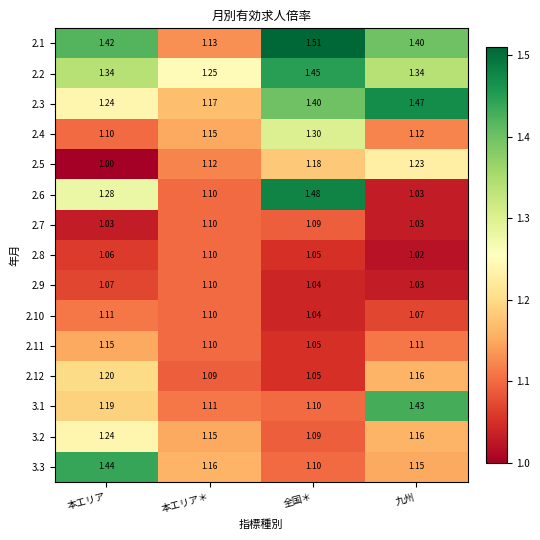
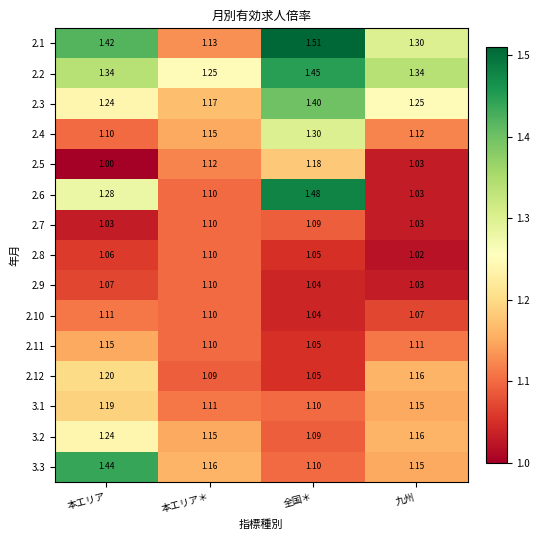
  {
    "2.1": {
      "本エリア": 1.42,
      "本エリア＊": 1.13,
      "全国＊": 1.51,
-     "九州": 1.40
+     "九州": 1.30
    },
    "2.2": {
      "本エリア": 1.34,
      "本エリア＊": 1.25,
      "全国＊": 1.45,
      "九州": 1.34
    },
    "2.3": {
      "本エリア": 1.24,
      "本エリア＊": 1.17,
      "全国＊": 1.40,
-     "九州": 1.47
+     "九州": 1.25
    },
    "2.4": {
      "本エリア": 1.10,
      "本エリア＊": 1.15,
      "全国＊": 1.30,
      "九州": 1.12
    },
    "2.5": {
      "本エリア": 1.00,
      "本エリア＊": 1.12,
      "全国＊": 1.18,
-     "九州": 1.23
+     "九州": 1.03
    },
    "2.6": {
      "本エリア": 1.28,
      "本エリア＊": 1.10,
      "全国＊": 1.48,
      "九州": 1.03
    },
    "2.7": {
      "本エリア": 1.03,
      "本エリア＊": 1.10,
      "全国＊": 1.09,
      "九州": 1.03
    },
    "2.8": {
      "本エリア": 1.06,
      "本エリア＊": 1.10,
      "全国＊": 1.05,
      "九州": 1.02
    },
    "2.9": {
      "本エリア": 1.07,
      "本エリア＊": 1.10,
      "全国＊": 1.04,
      "九州": 1.03
    },
    "2.10": {
      "本エリア": 1.11,
      "本エリア＊": 1.10,
      "全国＊": 1.04,
      "九州": 1.07
    },
    "2.11": {
      "本エリア": 1.15,
      "本エリア＊": 1.10,
      "全国＊": 1.05,
      "九州": 1.11
    },
    "2.12": {
      "本エリア": 1.20,
      "本エリア＊": 1.09,
      "全国＊": 1.05,
      "九州": 1.16
    },
    "3.1": {
      "本エリア": 1.19,
      "本エリア＊": 1.11,
      "全国＊": 1.10,
-     "九州": 1.43
+     "九州": 1.15
    },
    "3.2": {
      "本エリア": 1.24,
      "本エリア＊": 1.15,
      "全国＊": 1.09,
      "九州": 1.16
    },
    "3.3": {
      "本エリア": 1.44,
      "本エリア＊": 1.16,
      "全国＊": 1.10,
      "九州": 1.15
    }
  }
